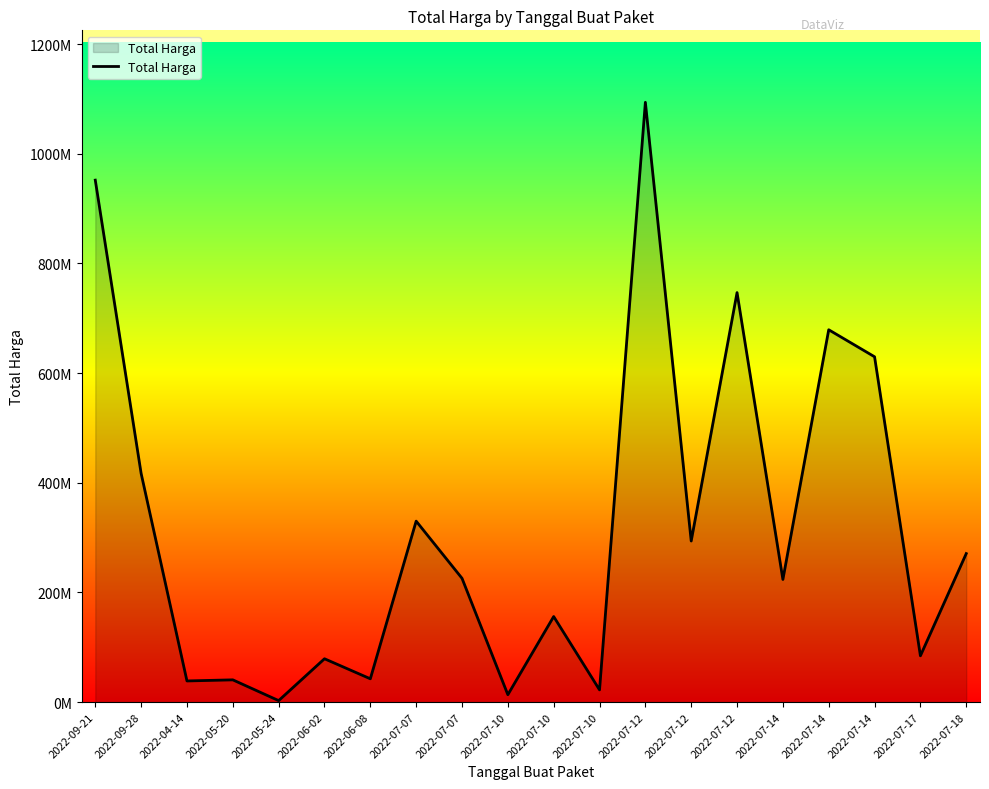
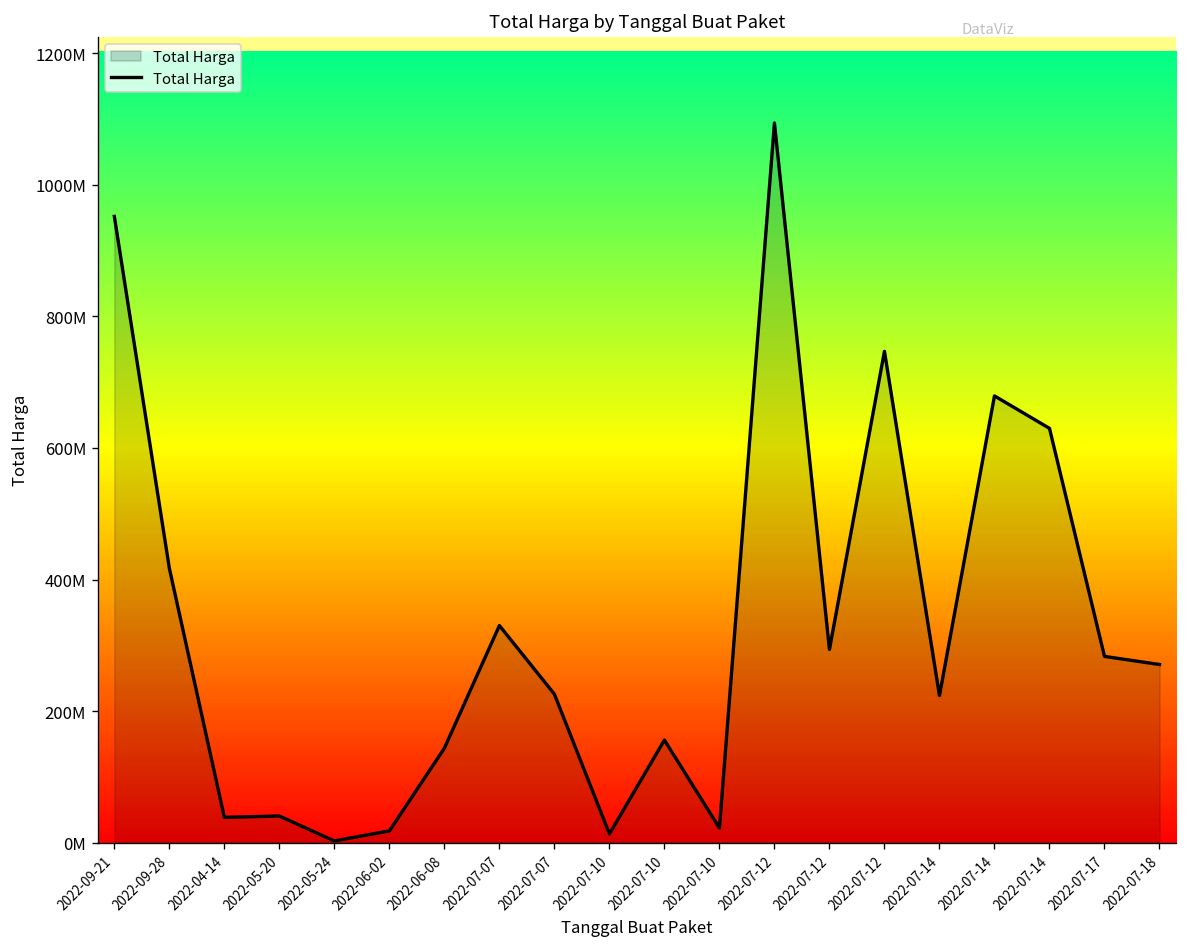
  {
    "2022-09-21": 950000000,
    "2022-09-28": 420000000,
    "2022-04-14": 40000000,
    "2022-05-20": 40000000,
    "2022-05-24": 0,
-   "2022-06-02": 80000000,
-   "2022-06-08": 40000000,
-   "2022-07-17": 80000000,
+   "2022-06-02": 20000000,
+   "2022-06-08": 140000000,
+   "2022-07-17": 280000000,
    "2022-07-18": 270000000
  }
